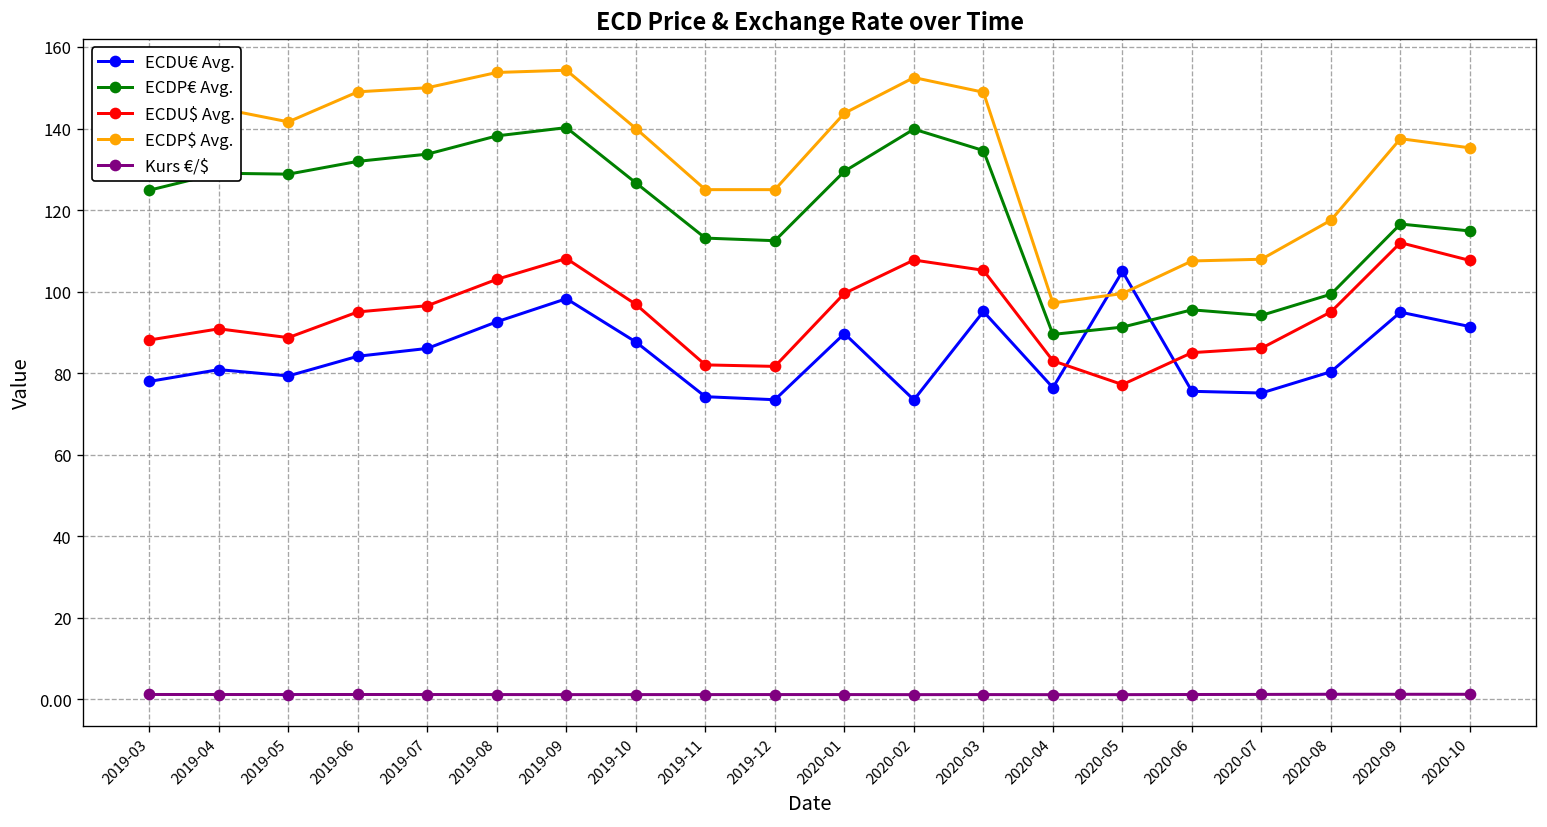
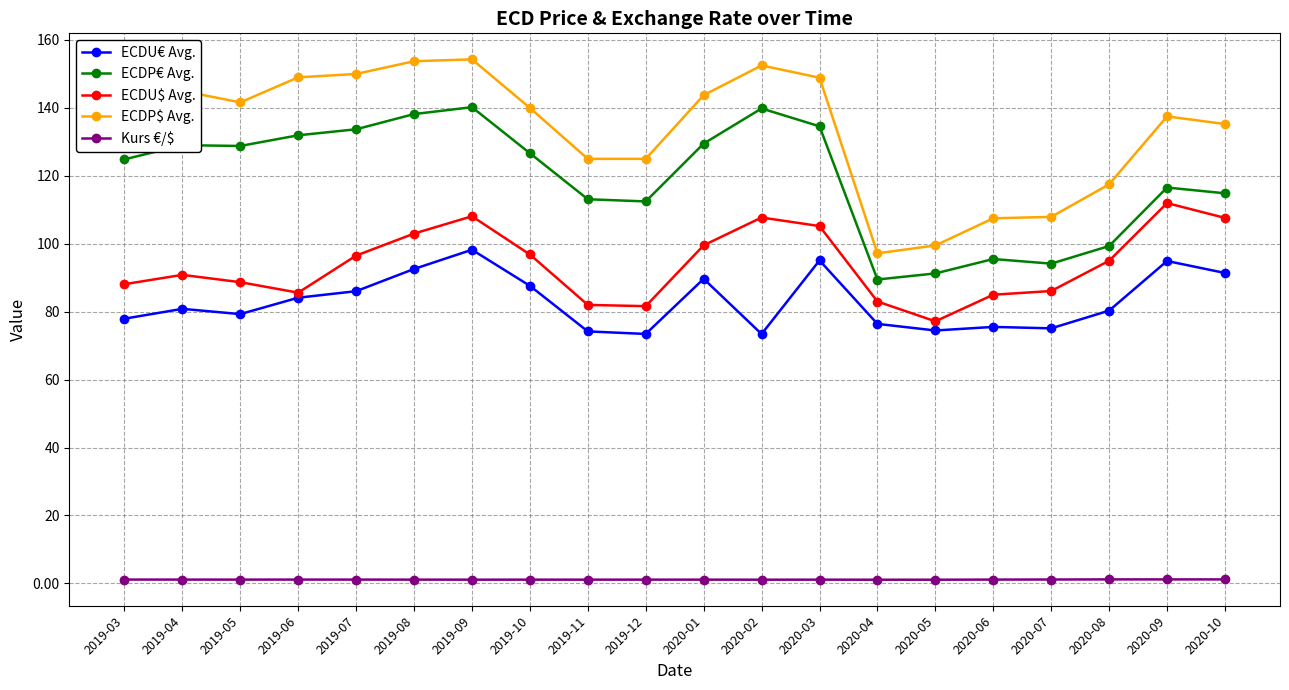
  {
    "ECDU€ Avg.": {
      "2019-03": 78,
      "2019-04": 81,
      "2019-05": 79,
      "2019-06": 84,
      "2019-07": 86,
      "2019-08": 93,
      "2019-09": 98,
      "2019-10": 88,
      "2019-11": 74,
      "2019-12": 73,
      "2020-01": 90,
      "2020-02": 73,
      "2020-03": 95,
      "2020-04": 76,
-     "2020-05": 105,
+     "2020-05": 74,
      "2020-06": 76,
      "2020-07": 75,
      "2020-08": 80,
      "2020-09": 95,
      "2020-10": 91
    },
    "ECDP€ Avg.": {
      "2019-03": 125,
      "2019-05": 129,
      "2019-06": 132,
      "2019-07": 134,
      "2019-08": 138,
      "2019-09": 140,
      "2019-10": 127,
      "2019-11": 113,
      "2019-12": 112,
      "2020-01": 130,
      "2020-02": 140,
      "2020-03": 135,
      "2020-04": 89,
      "2020-05": 91,
      "2020-06": 96,
      "2020-07": 94,
      "2020-08": 99,
      "2020-09": 117,
      "2020-10": 115
    },
    "ECDU$ Avg.": {
      "2019-03": 88,
      "2019-04": 91,
      "2019-05": 89,
-     "2019-06": 95,
+     "2019-06": 86,
      "2019-07": 97,
      "2019-08": 103,
      "2019-09": 108,
      "2019-10": 97,
      "2019-11": 82,
      "2019-12": 82,
      "2020-01": 100,
      "2020-02": 108,
      "2020-03": 105,
      "2020-04": 83,
      "2020-05": 77,
      "2020-06": 85,
      "2020-07": 86,
      "2020-08": 95,
      "2020-09": 112,
      "2020-10": 108
    },
    "ECDP$ Avg.": {
      "2019-05": 142,
      "2019-06": 149,
      "2019-07": 150,
      "2019-08": 154,
      "2019-09": 154,
      "2019-10": 140,
      "2019-11": 125,
      "2019-12": 125,
      "2020-01": 144,
      "2020-02": 153,
      "2020-03": 149,
      "2020-04": 97,
      "2020-05": 100,
      "2020-06": 108,
      "2020-07": 108,
      "2020-08": 118,
      "2020-09": 138,
      "2020-10": 135
    },
    "Kurs €/$": {
      "2019-03": 1,
      "2019-04": 1,
      "2019-05": 1,
      "2019-06": 1,
      "2019-07": 1,
      "2019-08": 1,
      "2019-09": 1,
      "2019-10": 1,
      "2019-11": 1,
      "2019-12": 1,
      "2020-01": 1,
      "2020-02": 1,
      "2020-03": 1,
      "2020-04": 1,
      "2020-05": 1,
      "2020-06": 1,
      "2020-07": 1,
      "2020-08": 1,
      "2020-09": 1,
      "2020-10": 1
    }
  }
